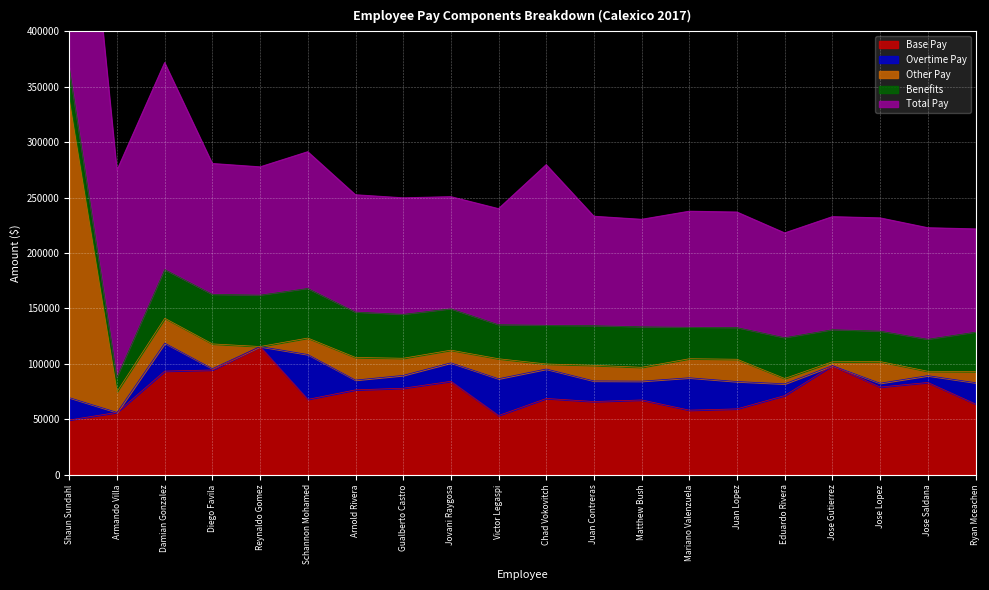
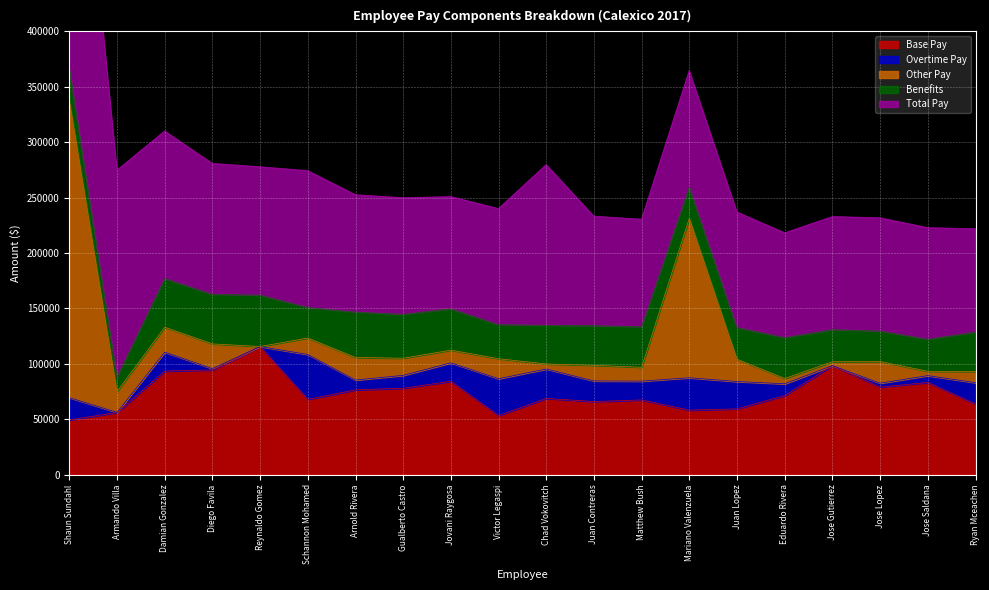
  {
    "Base Pay": {
      "Shaun Sundahl": 49000,
      "Damian Gonzalez": 93000,
      "Schannon Mohamed": 68000,
      "Arnold Rivera": 76000,
      "Gualberto Castro": 78000,
      "Jovani Raygosa": 84000,
      "Victor Legaspi": 53000,
      "Chad Vokovitch": 69000,
      "Juan Contreras": 66000,
      "Matthew Bush": 67000,
      "Mariano Valenzuela": 58000,
      "Juan Lopez": 59000,
      "Eduardo Rivera": 71000,
      "Jose Lopez": 79000,
      "Jose Saldana": 83000,
      "Ryan Mceachen": 64000
    },
    "Overtime Pay": {
      "Shaun Sundahl": 20000,
-     "Damian Gonzalez": 25000,
+     "Damian Gonzalez": 17000,
      "Schannon Mohamed": 40000,
      "Arnold Rivera": 9000,
      "Gualberto Castro": 12000,
      "Jovani Raygosa": 17000,
      "Victor Legaspi": 33000,
      "Chad Vokovitch": 27000,
      "Juan Contreras": 19000,
      "Matthew Bush": 17000,
      "Mariano Valenzuela": 29000,
      "Juan Lopez": 25000,
      "Eduardo Rivera": 11000,
      "Jose Lopez": 4000,
      "Jose Saldana": 6000,
      "Ryan Mceachen": 19000
    },
    "Other Pay": {
      "Shaun Sundahl": 268000,
      "Armando Villa": 19000,
      "Damian Gonzalez": 22000,
      "Diego Favila": 22000,
      "Schannon Mohamed": 15000,
      "Arnold Rivera": 20000,
      "Gualberto Castro": 15000,
      "Jovani Raygosa": 11000,
      "Victor Legaspi": 18000,
      "Chad Vokovitch": 5000,
      "Juan Contreras": 14000,
      "Matthew Bush": 13000,
-     "Mariano Valenzuela": 17000,
+     "Mariano Valenzuela": 144000,
      "Juan Lopez": 20000,
      "Eduardo Rivera": 5000,
      "Jose Gutierrez": 3000,
      "Jose Lopez": 20000,
      "Jose Saldana": 4000,
      "Ryan Mceachen": 10000
    },
    "Benefits": {
      "Shaun Sundahl": 29000,
      "Armando Villa": 13000,
      "Damian Gonzalez": 44000,
      "Diego Favila": 45000,
      "Reynaldo Gomez": 46000,
-     "Schannon Mohamed": 45000,
+     "Schannon Mohamed": 28000,
      "Arnold Rivera": 41000,
      "Gualberto Castro": 40000,
      "Jovani Raygosa": 37000,
      "Victor Legaspi": 31000,
      "Chad Vokovitch": 35000,
      "Juan Contreras": 36000,
      "Matthew Bush": 37000,
      "Mariano Valenzuela": 28000,
      "Juan Lopez": 29000,
      "Eduardo Rivera": 37000,
      "Jose Gutierrez": 29000,
      "Jose Lopez": 27000,
      "Jose Saldana": 29000,
      "Ryan Mceachen": 36000
    },
    "Total Pay": {
      "Armando Villa": 186000,
-     "Damian Gonzalez": 187000,
+     "Damian Gonzalez": 133000,
      "Diego Favila": 118000,
      "Reynaldo Gomez": 116000,
      "Schannon Mohamed": 123000,
      "Arnold Rivera": 106000,
      "Gualberto Castro": 105000,
      "Jovani Raygosa": 101000,
      "Victor Legaspi": 105000,
      "Chad Vokovitch": 145000,
      "Juan Contreras": 99000,
      "Matthew Bush": 97000,
      "Mariano Valenzuela": 105000,
      "Juan Lopez": 104000,
      "Eduardo Rivera": 94000,
      "Jose Gutierrez": 102000,
      "Jose Lopez": 102000,
      "Jose Saldana": 100000,
      "Ryan Mceachen": 93000
    }
  }
